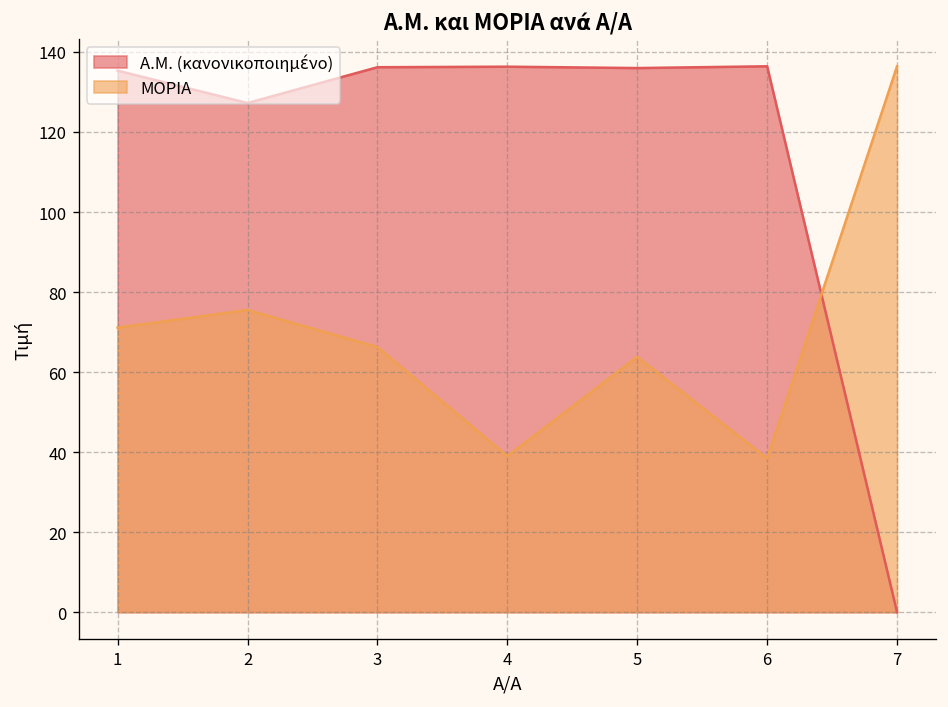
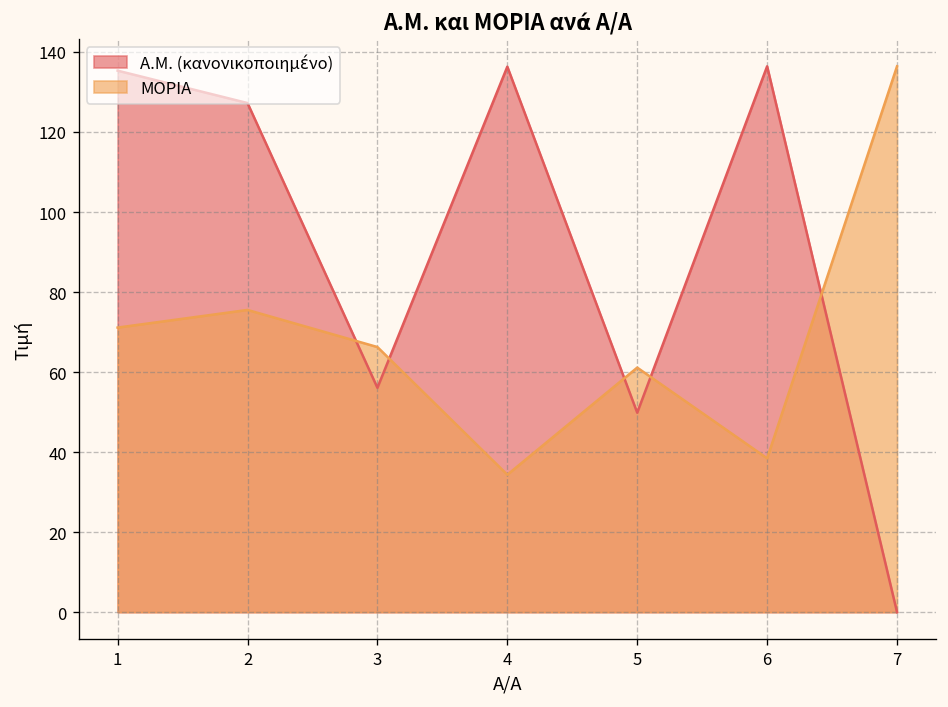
  {
    "Α.Μ. (κανονικοποιημένο)": {
-     "3": 136,
+     "3": 56,
      "4": 136,
-     "5": 136,
+     "5": 50,
      "6": 136,
      "7": 0
    },
    "ΜΟΡΙΑ": {
      "1": 71,
      "2": 76,
      "3": 66,
-     "4": 39,
-     "5": 64,
+     "4": 34,
+     "5": 61,
      "6": 38,
      "7": 136
    }
  }
